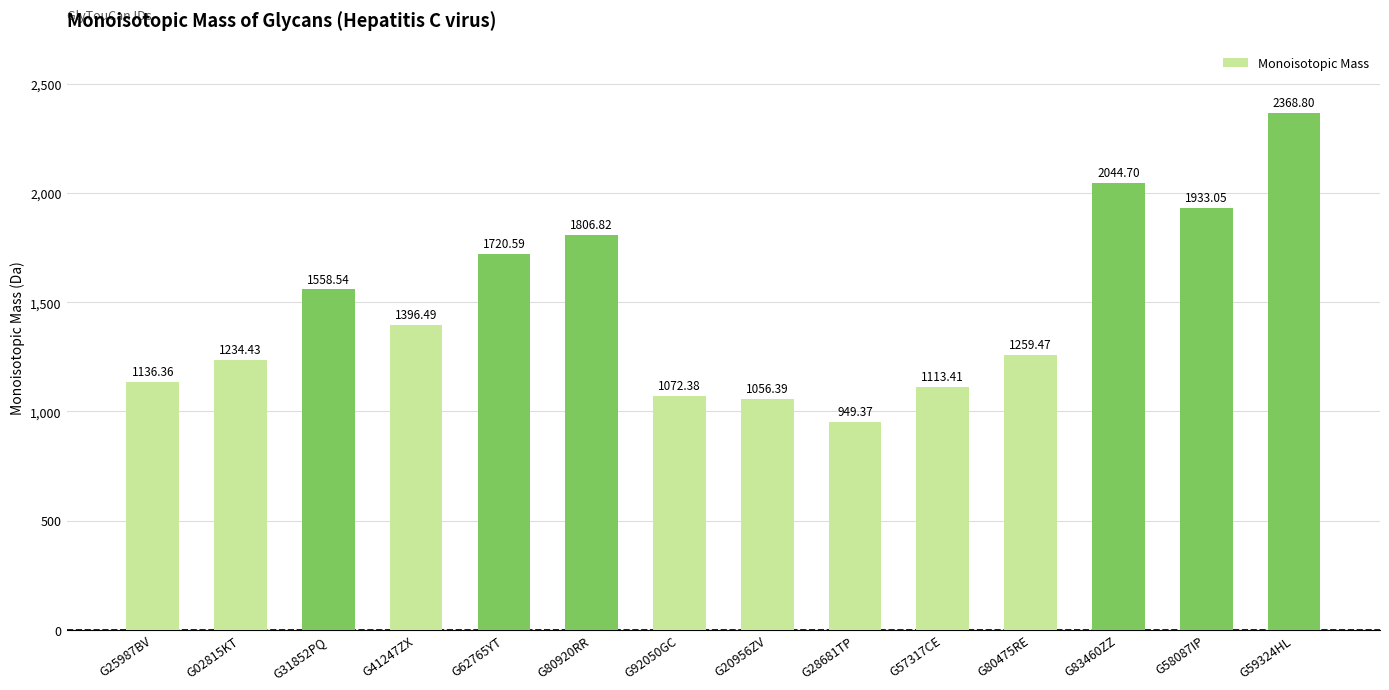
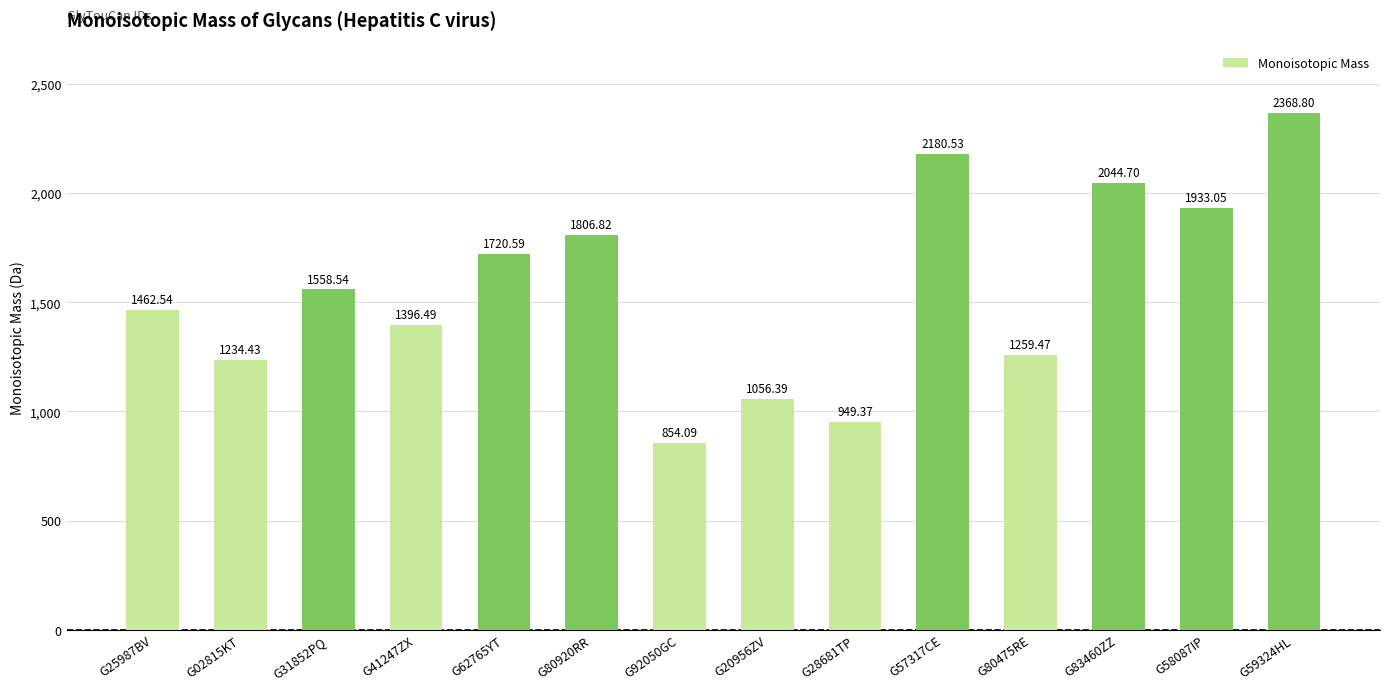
  {
-   "G25987BV": 1136.36,
+   "G25987BV": 1462.54,
    "G02815KT": 1234.43,
    "G31852PQ": 1558.54,
    "G41247ZX": 1396.49,
    "G62765YT": 1720.59,
    "G80920RR": 1806.82,
-   "G92050GC": 1072.38,
+   "G92050GC": 854.09,
    "G20956ZV": 1056.39,
    "G28681TP": 949.37,
-   "G57317CE": 1113.41,
+   "G57317CE": 2180.53,
    "G80475RE": 1259.47,
    "G83460ZZ": 2044.70,
    "G58087IP": 1933.05,
    "G59324HL": 2368.80
  }
